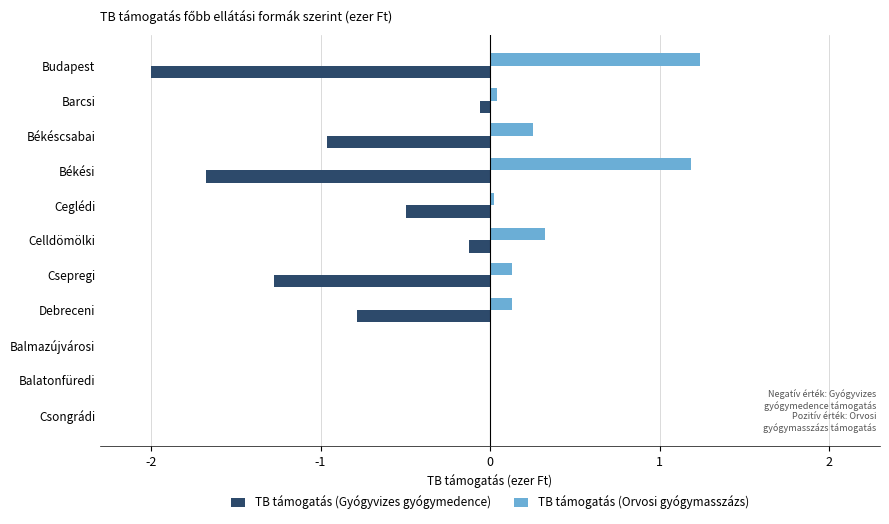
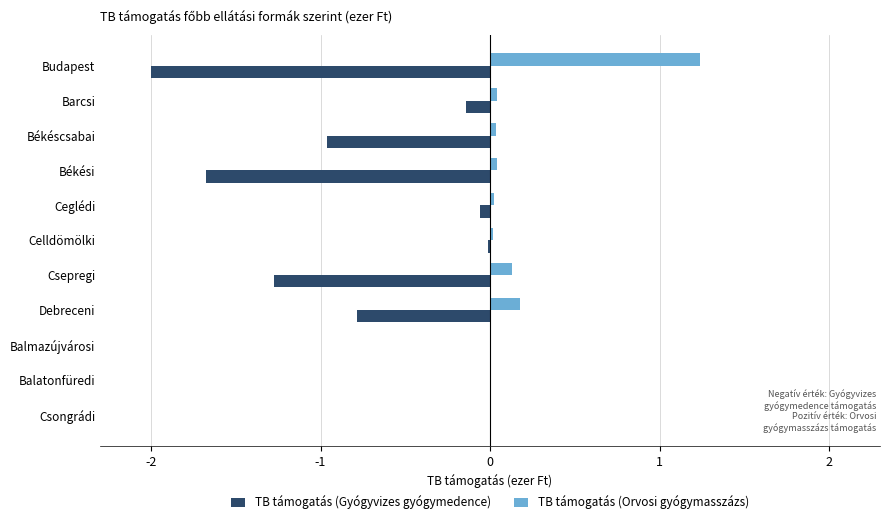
  {
    "TB támogatás (Gyógyvizes gyógymedence)": {
      "Budapest": -2.00,
-     "Barcsi": -0.06,
+     "Barcsi": -0.14,
      "Békéscsabai": -0.96,
      "Békési": -1.68,
-     "Ceglédi": -0.50,
-     "Celldömölki": -0.12,
+     "Ceglédi": -0.06,
+     "Celldömölki": -0.01,
      "Csepregi": -1.28,
      "Debreceni": -0.78,
      "Balmazújvárosi": 0.00,
      "Balatonfüredi": 0.00,
      "Csongrádi": 0.00
    },
    "TB támogatás (Orvosi gyógymasszázs)": {
      "Budapest": 1.24,
      "Barcsi": 0.04,
-     "Békéscsabai": 0.26,
-     "Békési": 1.19,
+     "Békéscsabai": 0.03,
+     "Békési": 0.04,
      "Ceglédi": 0.02,
-     "Celldömölki": 0.32,
+     "Celldömölki": 0.02,
      "Csepregi": 0.13,
-     "Debreceni": 0.13,
+     "Debreceni": 0.18,
      "Balmazújvárosi": 0.00,
      "Balatonfüredi": 0.00,
      "Csongrádi": 0.00
    }
  }
